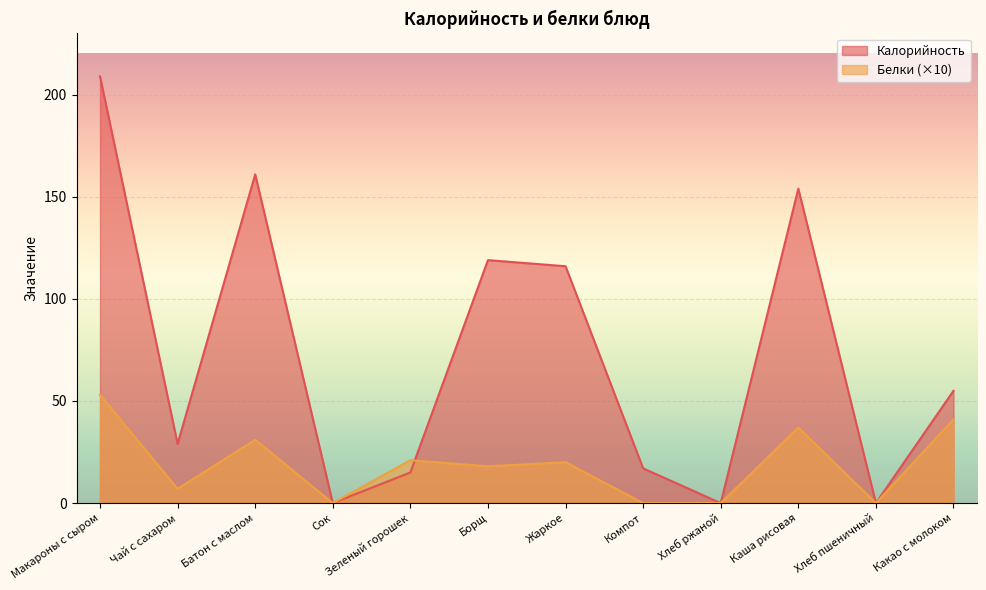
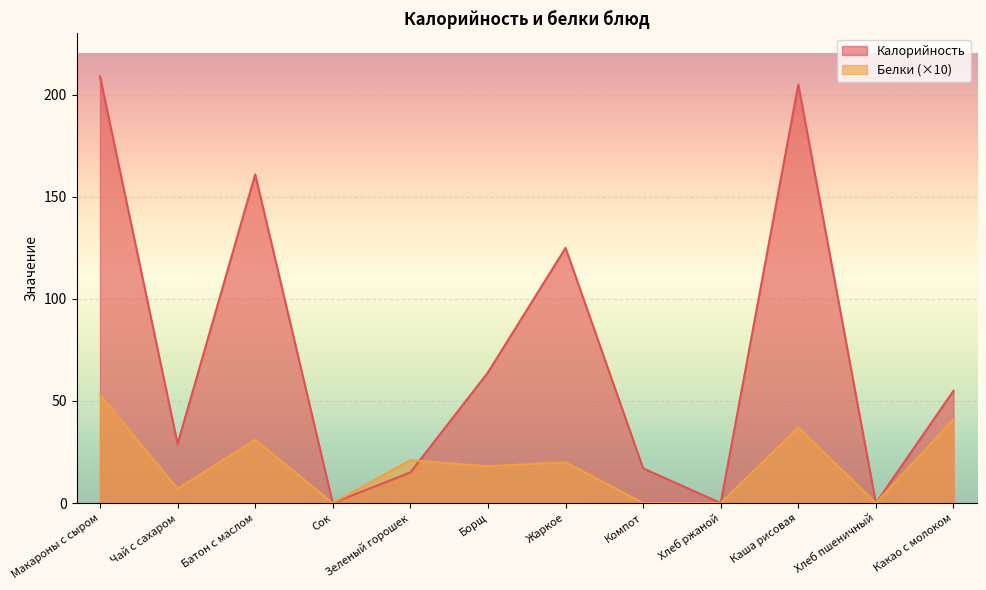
  {
    "Калорийность": {
      "Макароны с сыром": 209,
      "Чай с сахаром": 29,
      "Батон с маслом": 161,
      "Зеленый горошек": 15,
-     "Борщ": 119,
-     "Жаркое": 116,
+     "Борщ": 64,
+     "Жаркое": 125,
      "Компот": 17,
-     "Каша рисовая": 154,
+     "Каша рисовая": 205,
      "Какао с молоком": 55
    },
    "Белки (×10)": {
      "Макароны с сыром": 53,
      "Чай с сахаром": 7,
      "Батон с маслом": 31,
      "Зеленый горошек": 21,
      "Борщ": 18,
      "Жаркое": 20,
      "Компот": 0,
      "Каша рисовая": 37,
      "Какао с молоком": 41
    }
  }
